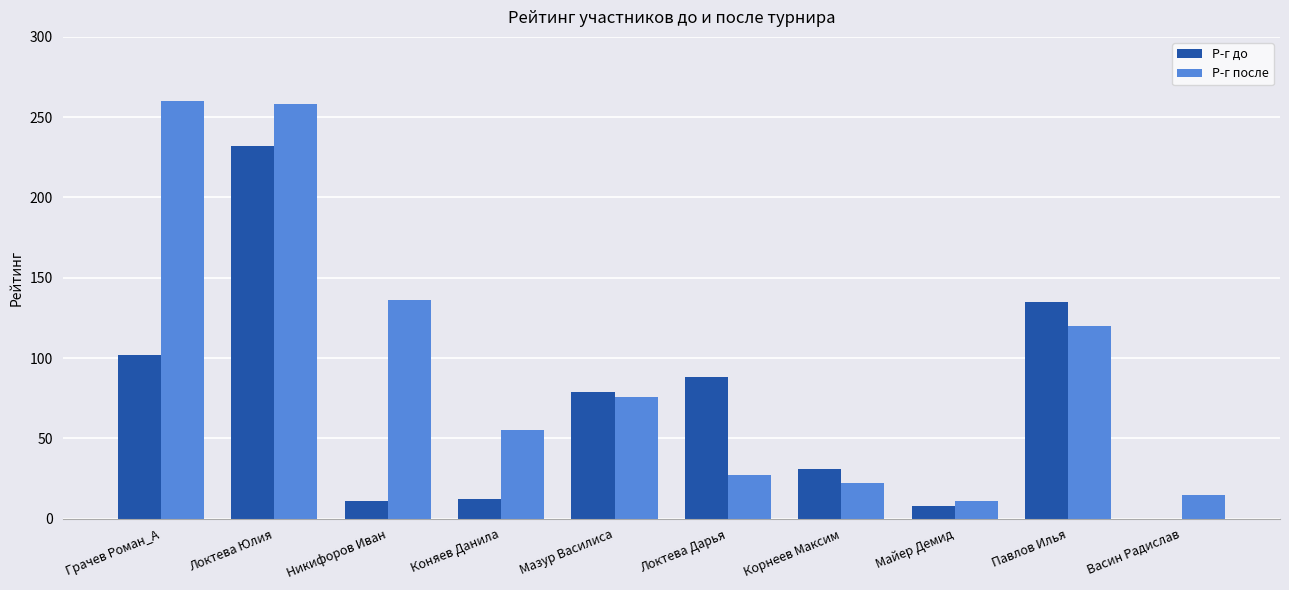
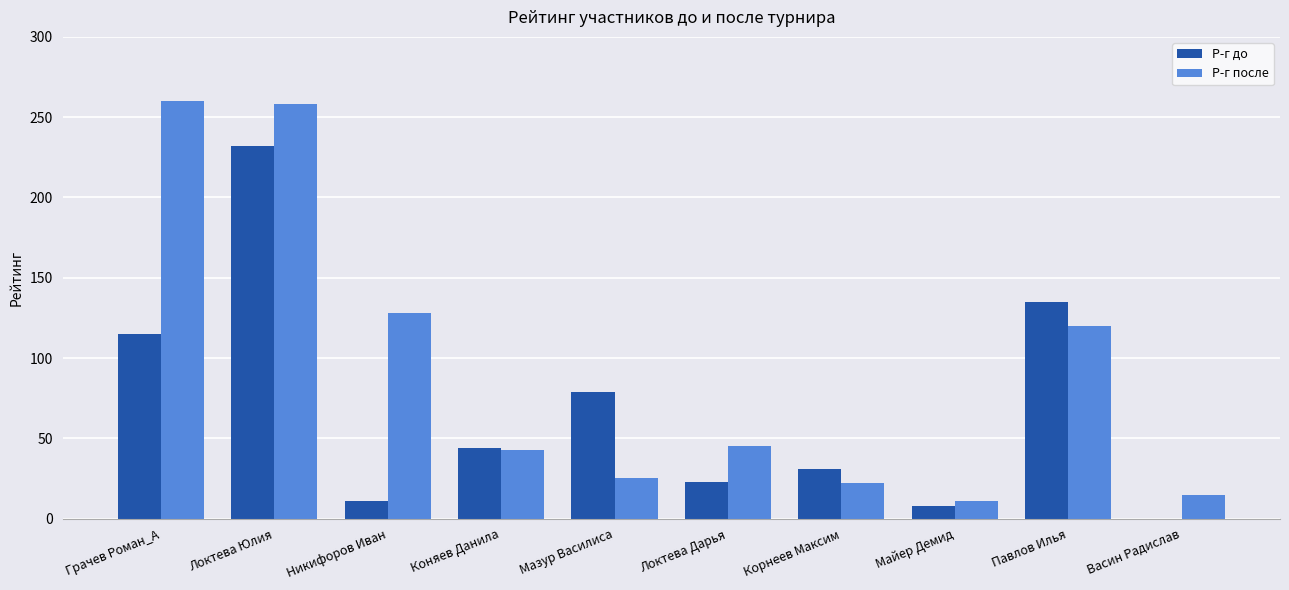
  {
    "Р-г до": {
-     "Грачев Роман_А": 102,
+     "Грачев Роман_А": 115,
      "Локтева Юлия": 232,
      "Никифоров Иван": 11,
-     "Коняев Данила": 12,
+     "Коняев Данила": 44,
      "Мазур Василиса": 79,
-     "Локтева Дарья": 88,
+     "Локтева Дарья": 23,
      "Корнеев Максим": 31,
      "Майер Демид": 8,
      "Павлов Илья": 135,
      "Васин Радислав": 0
    },
    "Р-г после": {
      "Грачев Роман_А": 260,
      "Локтева Юлия": 258,
-     "Никифоров Иван": 136,
-     "Коняев Данила": 55,
-     "Мазур Василиса": 76,
-     "Локтева Дарья": 27,
+     "Никифоров Иван": 128,
+     "Коняев Данила": 43,
+     "Мазур Василиса": 25,
+     "Локтева Дарья": 45,
      "Корнеев Максим": 22,
      "Майер Демид": 11,
      "Павлов Илья": 120,
      "Васин Радислав": 15
    }
  }
